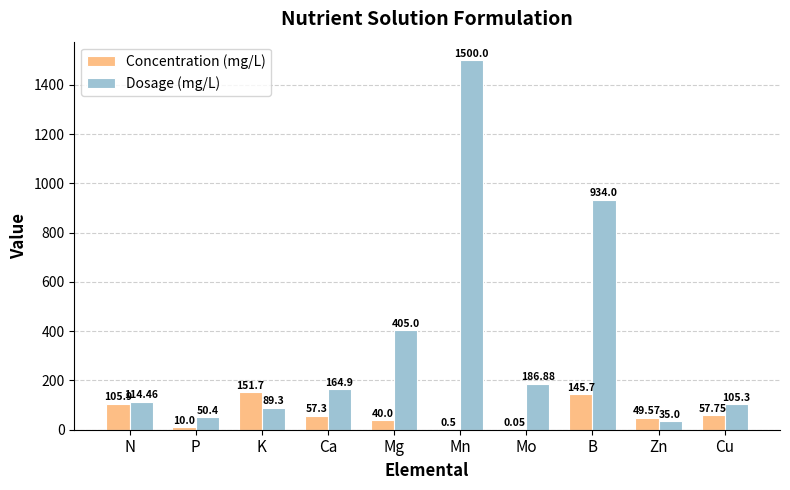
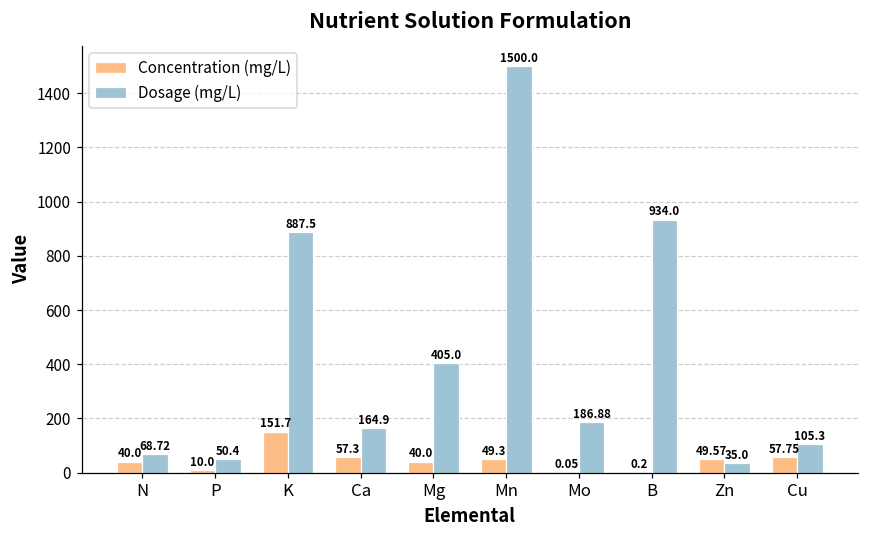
  {
    "Concentration (mg/L)": {
-     "N": 105.9,
+     "N": 40.0,
      "P": 10.0,
      "K": 151.7,
      "Ca": 57.3,
      "Mg": 40.0,
-     "Mn": 0.5,
+     "Mn": 49.3,
      "Mo": 0.05,
-     "B": 145.7,
+     "B": 0.2,
      "Zn": 49.57,
      "Cu": 57.75
    },
    "Dosage (mg/L)": {
-     "N": 114.46,
+     "N": 68.72,
      "P": 50.4,
-     "K": 89.3,
+     "K": 887.5,
      "Ca": 164.9,
      "Mg": 405.0,
      "Mn": 1500.0,
      "Mo": 186.88,
      "B": 934.0,
      "Zn": 35.0,
      "Cu": 105.3
    }
  }
